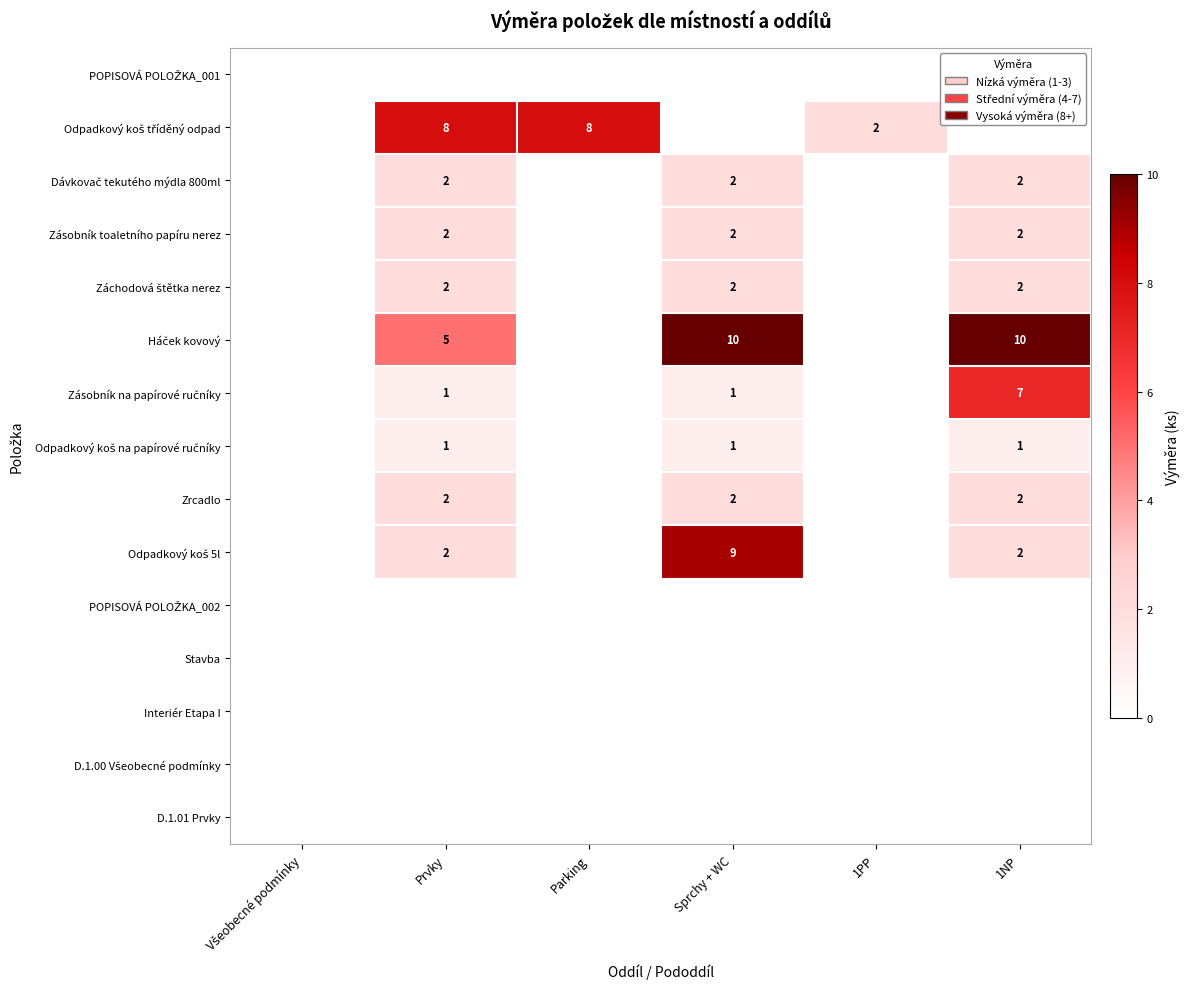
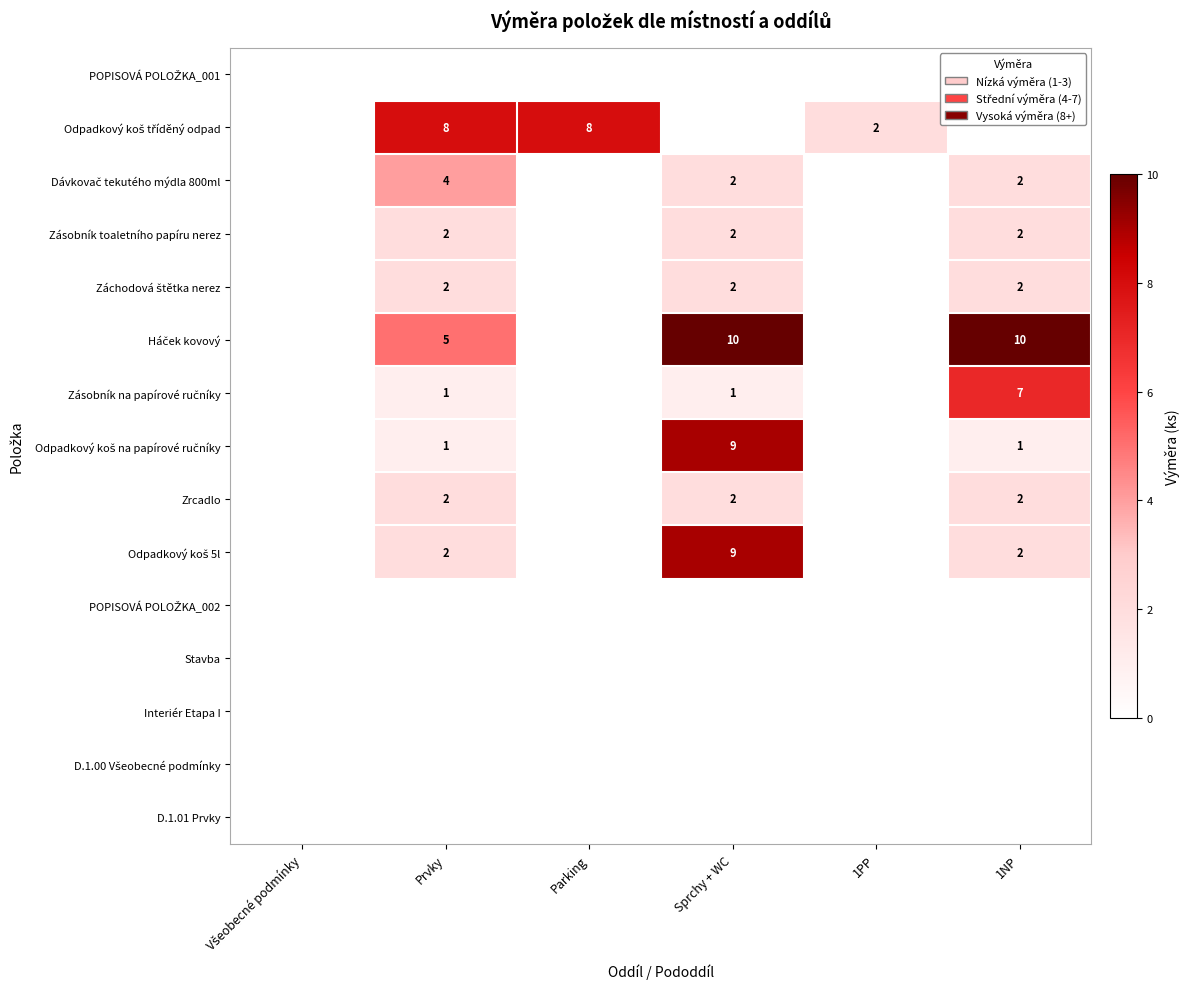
  {
    "Odpadkový koš tříděný odpad": {
      "Prvky": 8,
      "Parking": 8,
      "1PP": 2
    },
    "Dávkovač tekutého mýdla 800ml": {
-     "Prvky": 2,
+     "Prvky": 4,
      "Sprchy + WC": 2,
      "1NP": 2
    },
    "Zásobník toaletního papíru nerez": {
      "Prvky": 2,
      "Sprchy + WC": 2,
      "1NP": 2
    },
    "Záchodová štětka nerez": {
      "Prvky": 2,
      "Sprchy + WC": 2,
      "1NP": 2
    },
    "Háček kovový": {
      "Prvky": 5,
      "Sprchy + WC": 10,
      "1NP": 10
    },
    "Zásobník na papírové ručníky": {
      "Prvky": 1,
      "Sprchy + WC": 1,
      "1NP": 7
    },
    "Odpadkový koš na papírové ručníky": {
      "Prvky": 1,
-     "Sprchy + WC": 1,
+     "Sprchy + WC": 9,
      "1NP": 1
    },
    "Zrcadlo": {
      "Prvky": 2,
      "Sprchy + WC": 2,
      "1NP": 2
    },
    "Odpadkový koš 5l": {
      "Prvky": 2,
      "Sprchy + WC": 9,
      "1NP": 2
    }
  }
